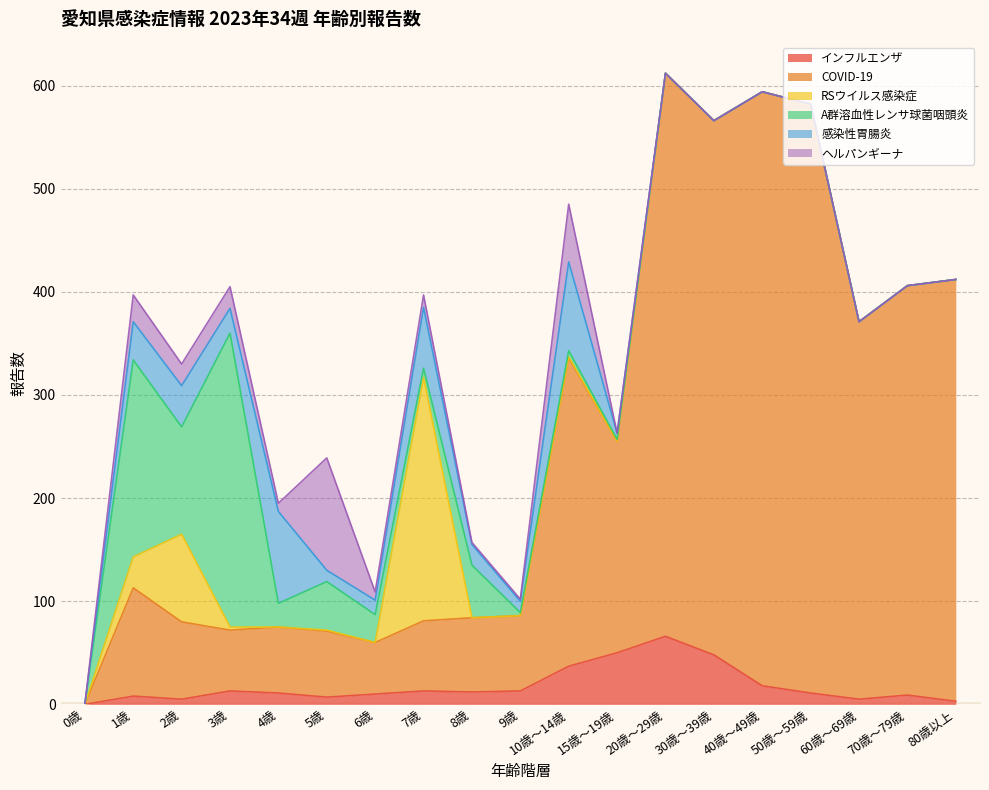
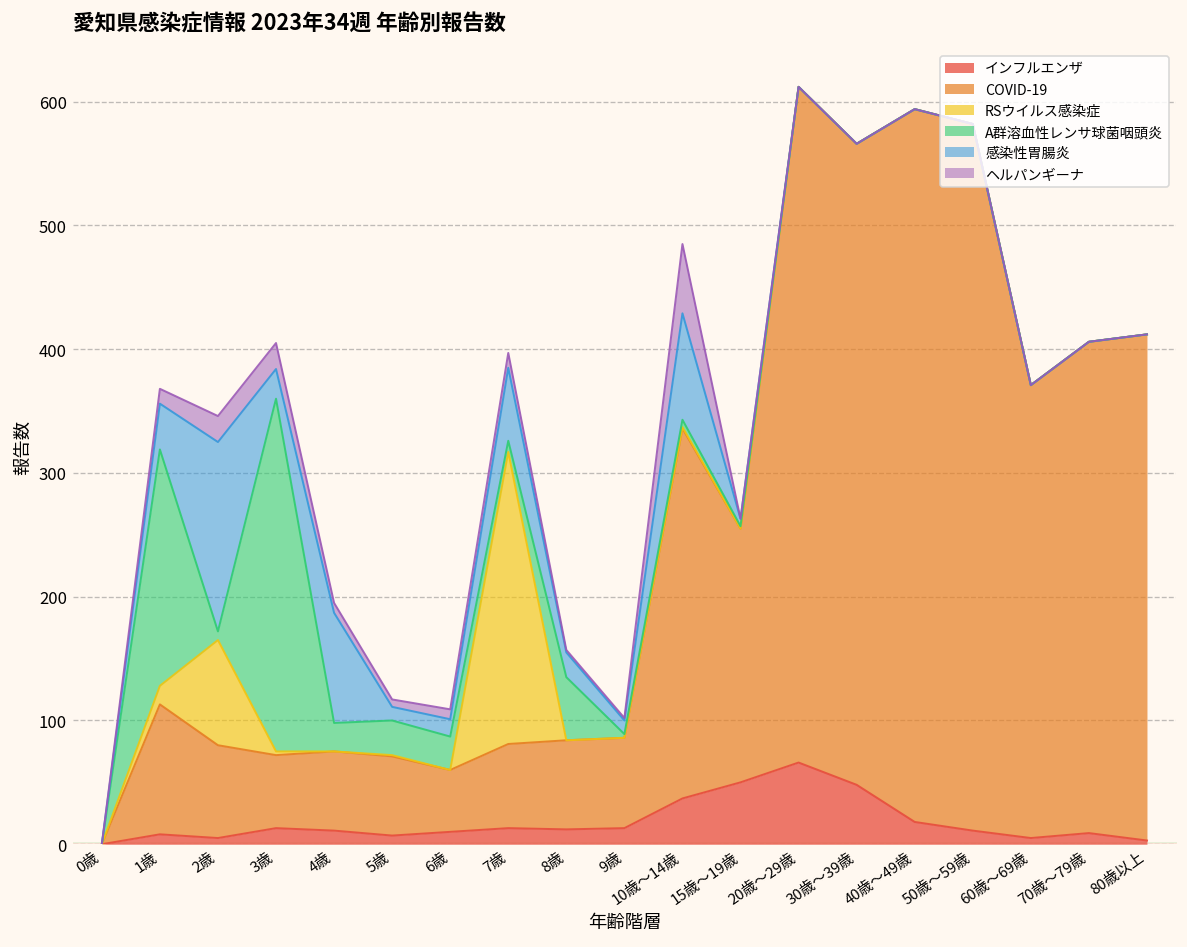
  {
    "RSウイルス感染症": {
-     "1歳": 30,
+     "1歳": 15,
      "2歳": 85,
      "3歳": 3,
      "7歳": 236
    },
    "A群溶血性レンサ球菌咽頭炎": {
      "1歳": 191,
-     "2歳": 104,
+     "2歳": 7,
      "3歳": 285,
      "4歳": 23,
-     "5歳": 47,
+     "5歳": 28,
      "6歳": 27,
      "7歳": 9,
      "8歳": 51,
      "9歳": 3,
      "10歳～14歳": 6
    },
    "感染性胃腸炎": {
      "1歳": 37,
-     "2歳": 40,
+     "2歳": 153,
      "3歳": 24,
      "4歳": 89,
      "5歳": 11,
      "6歳": 14,
      "7歳": 59,
      "10歳～14歳": 86
    },
    "ヘルパンギーナ": {
-     "1歳": 26,
+     "1歳": 12,
      "2歳": 21,
      "3歳": 21,
      "4歳": 8,
-     "5歳": 109,
+     "5歳": 6,
      "6歳": 8,
      "7歳": 12,
      "10歳～14歳": 56
    }
  }
